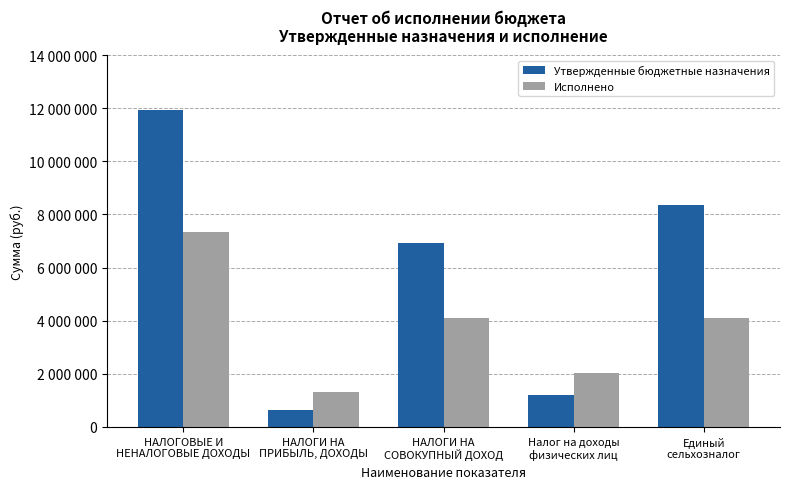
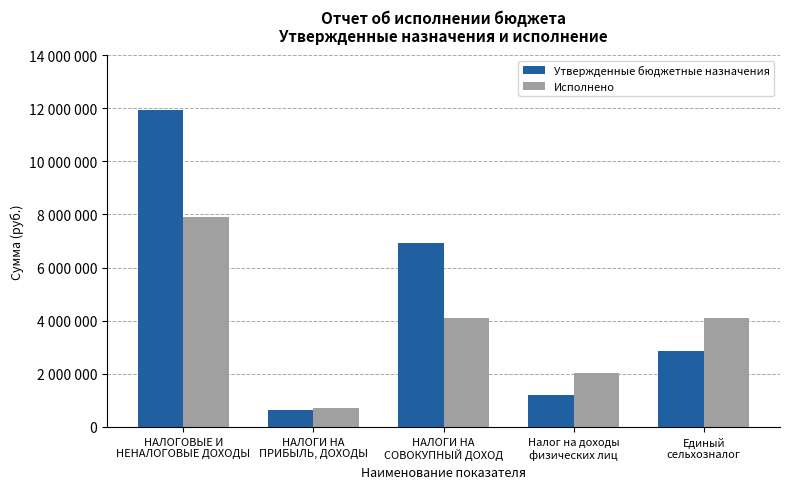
  {
    "Утвержденные бюджетные назначения": {
      "НАЛОГОВЫЕ И НЕНАЛОГОВЫЕ ДОХОДЫ": 11900000,
      "НАЛОГИ НА ПРИБЫЛЬ, ДОХОДЫ": 600000,
      "НАЛОГИ НА СОВОКУПНЫЙ ДОХОД": 6900000,
      "Налог на доходы физических лиц": 1200000,
-     "Единый сельхозналог": 8400000
+     "Единый сельхозналог": 2900000
    },
    "Исполнено": {
-     "НАЛОГОВЫЕ И НЕНАЛОГОВЫЕ ДОХОДЫ": 7300000,
-     "НАЛОГИ НА ПРИБЫЛЬ, ДОХОДЫ": 1300000,
+     "НАЛОГОВЫЕ И НЕНАЛОГОВЫЕ ДОХОДЫ": 7900000,
+     "НАЛОГИ НА ПРИБЫЛЬ, ДОХОДЫ": 700000,
      "НАЛОГИ НА СОВОКУПНЫЙ ДОХОД": 4100000,
      "Налог на доходы физических лиц": 2000000,
      "Единый сельхозналог": 4100000
    }
  }
